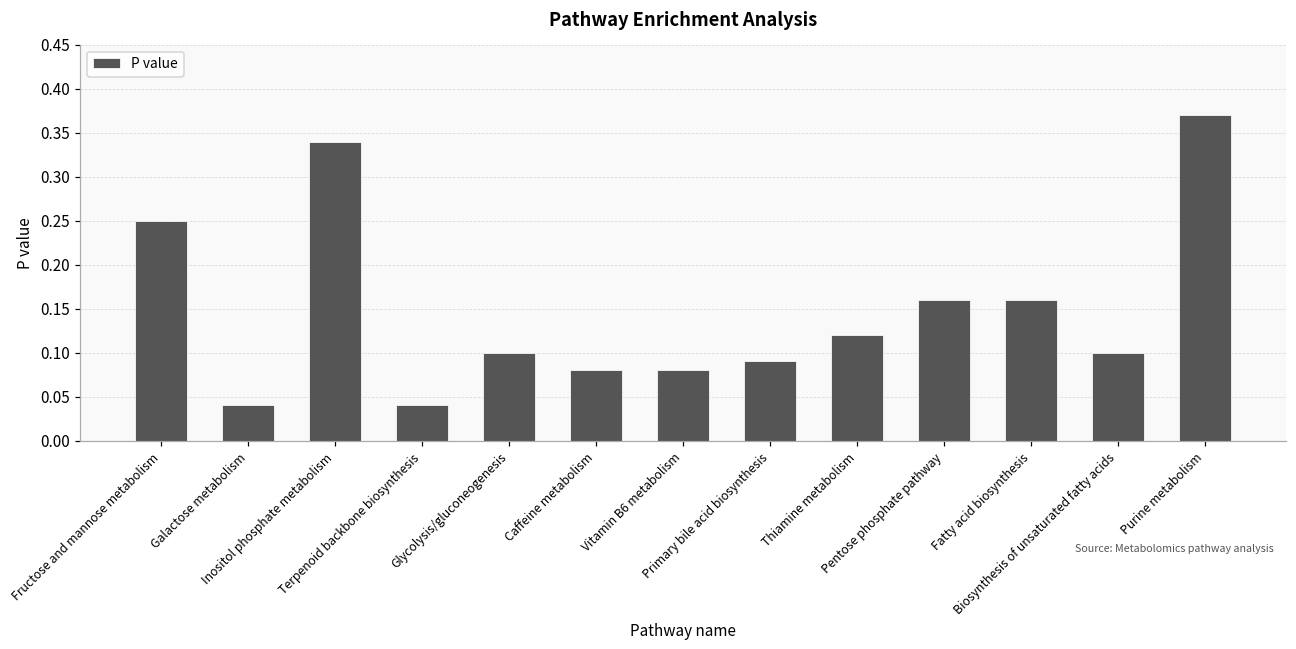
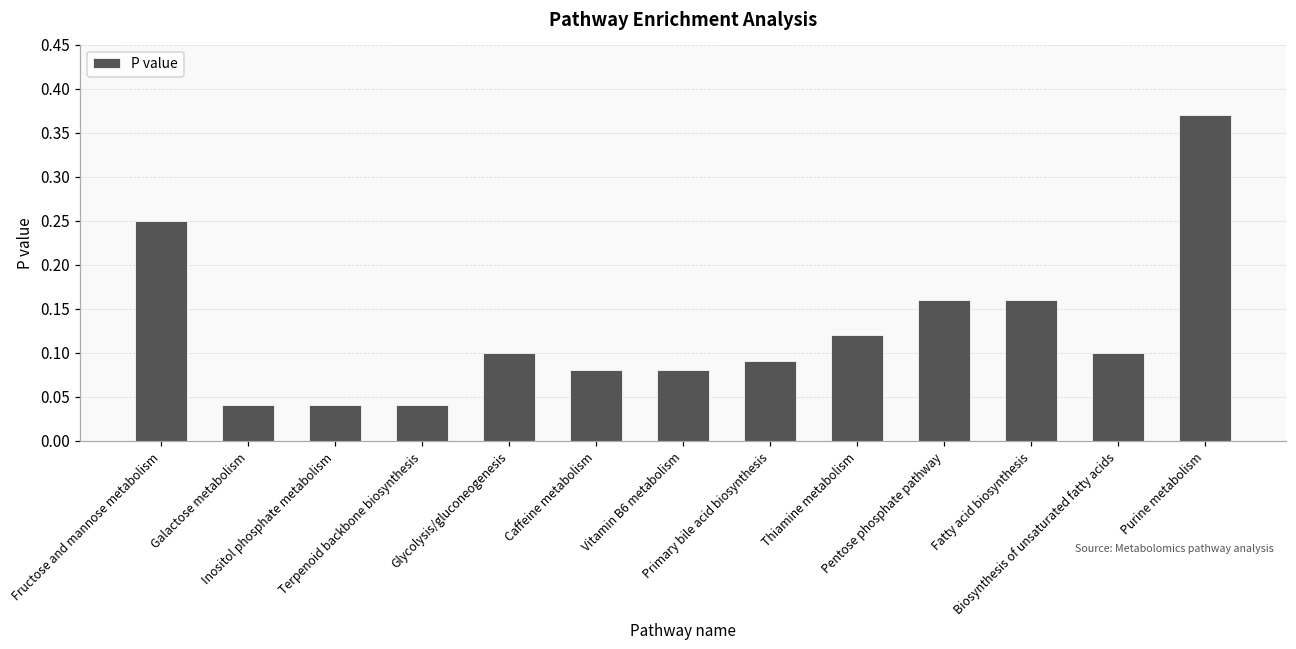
  {
    "Fructose and mannose metabolism": 0.25,
    "Galactose metabolism": 0.04,
-   "Inositol phosphate metabolism": 0.34,
+   "Inositol phosphate metabolism": 0.04,
    "Terpenoid backbone biosynthesis": 0.04,
    "Glycolysis/gluconeogenesis": 0.10,
    "Caffeine metabolism": 0.08,
    "Vitamin B6 metabolism": 0.08,
    "Primary bile acid biosynthesis": 0.09,
    "Thiamine metabolism": 0.12,
    "Pentose phosphate pathway": 0.16,
    "Fatty acid biosynthesis": 0.16,
    "Biosynthesis of unsaturated fatty acids": 0.10,
    "Purine metabolism": 0.37
  }
